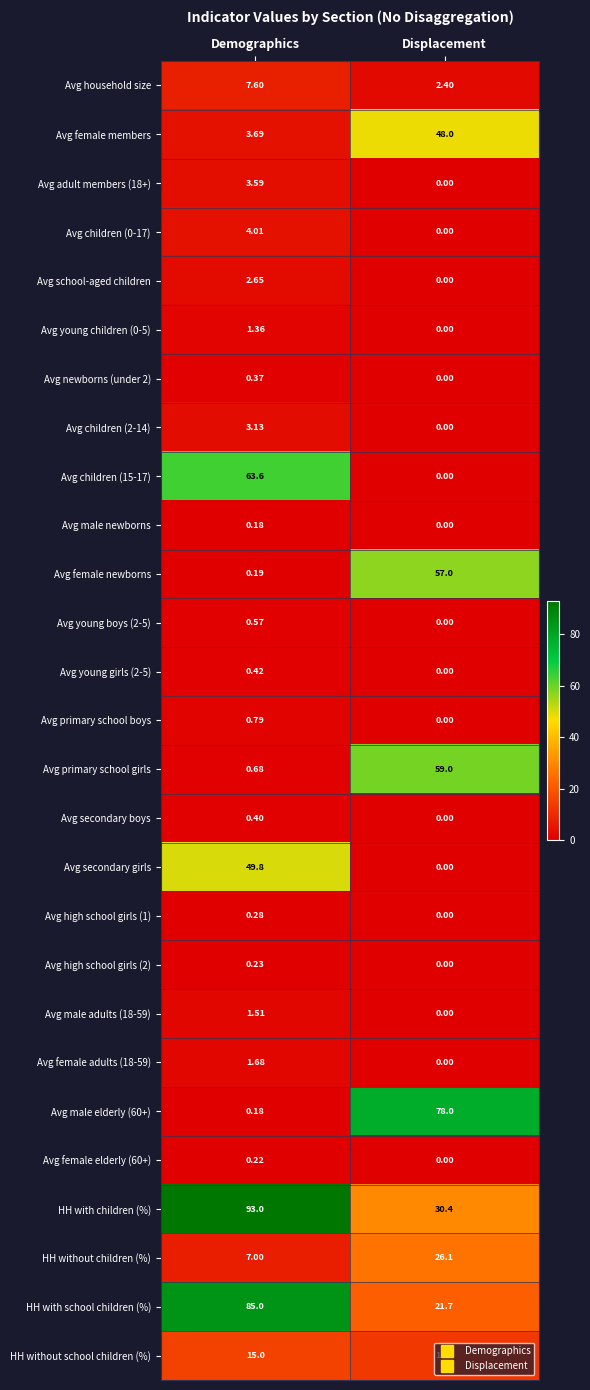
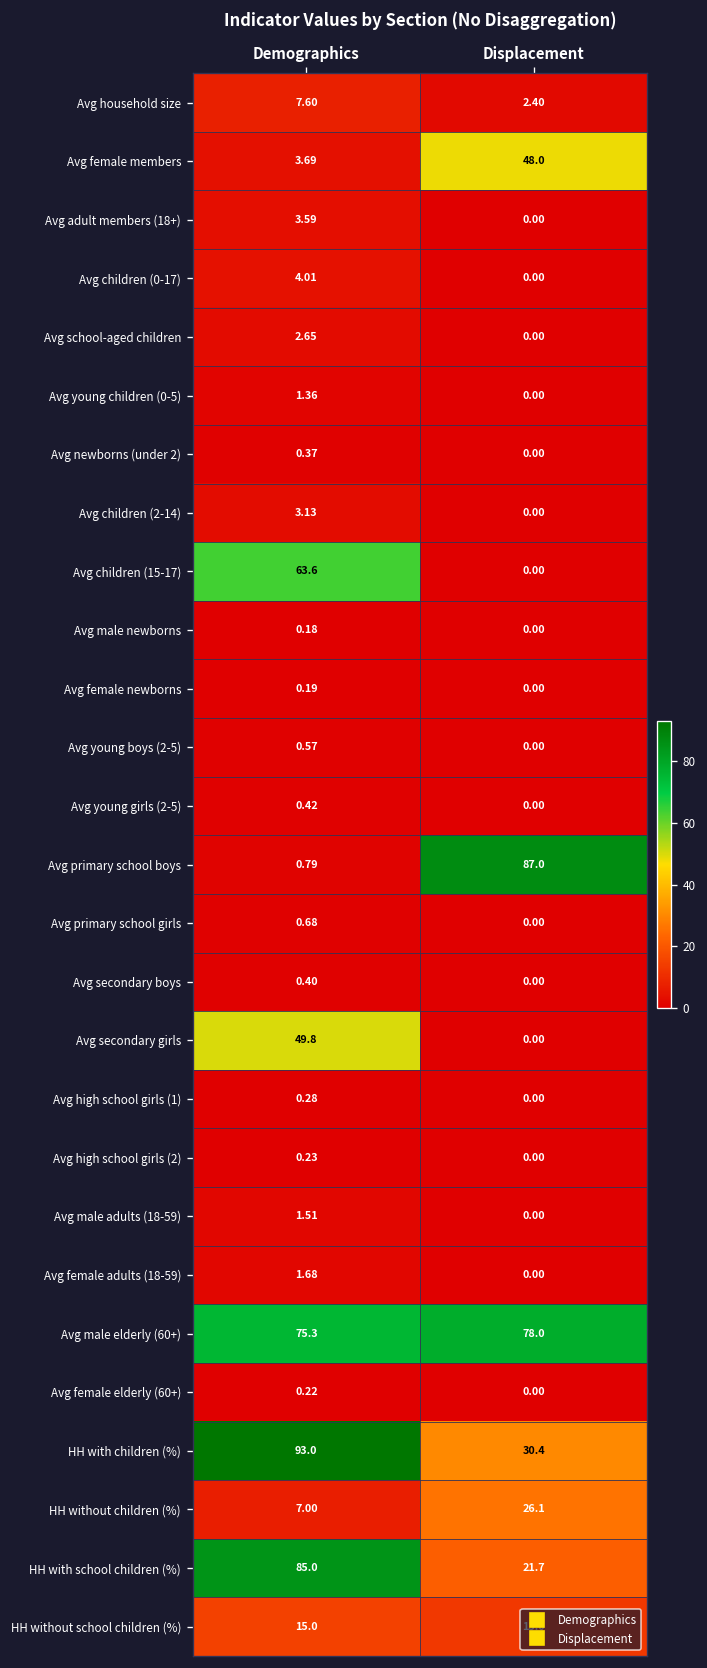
  {
    "Avg household size": {
      "Demographics": 7.60,
      "Displacement": 2.40
    },
    "Avg female members": {
      "Demographics": 3.69,
      "Displacement": 48.0
    },
    "Avg adult members (18+)": {
      "Demographics": 3.59,
      "Displacement": 0.00
    },
    "Avg children (0-17)": {
      "Demographics": 4.01,
      "Displacement": 0.00
    },
    "Avg school-aged children": {
      "Demographics": 2.65,
      "Displacement": 0.00
    },
    "Avg young children (0-5)": {
      "Demographics": 1.36,
      "Displacement": 0.00
    },
    "Avg newborns (under 2)": {
      "Demographics": 0.37,
      "Displacement": 0.00
    },
    "Avg children (2-14)": {
      "Demographics": 3.13,
      "Displacement": 0.00
    },
    "Avg children (15-17)": {
      "Demographics": 63.6,
      "Displacement": 0.00
    },
    "Avg male newborns": {
      "Demographics": 0.18,
      "Displacement": 0.00
    },
    "Avg female newborns": {
      "Demographics": 0.19,
-     "Displacement": 57.0
+     "Displacement": 0.00
    },
    "Avg young boys (2-5)": {
      "Demographics": 0.57,
      "Displacement": 0.00
    },
    "Avg young girls (2-5)": {
      "Demographics": 0.42,
      "Displacement": 0.00
    },
    "Avg primary school boys": {
      "Demographics": 0.79,
-     "Displacement": 0.00
+     "Displacement": 87.0
    },
    "Avg primary school girls": {
      "Demographics": 0.68,
-     "Displacement": 59.0
+     "Displacement": 0.00
    },
    "Avg secondary boys": {
      "Demographics": 0.40,
      "Displacement": 0.00
    },
    "Avg secondary girls": {
      "Demographics": 49.8,
      "Displacement": 0.00
    },
    "Avg high school girls (1)": {
      "Demographics": 0.28,
      "Displacement": 0.00
    },
    "Avg high school girls (2)": {
      "Demographics": 0.23,
      "Displacement": 0.00
    },
    "Avg male adults (18-59)": {
      "Demographics": 1.51,
      "Displacement": 0.00
    },
    "Avg female adults (18-59)": {
      "Demographics": 1.68,
      "Displacement": 0.00
    },
    "Avg male elderly (60+)": {
-     "Demographics": 0.18,
+     "Demographics": 75.3,
      "Displacement": 78.0
    },
    "Avg female elderly (60+)": {
      "Demographics": 0.22,
      "Displacement": 0.00
    },
    "HH with children (%)": {
      "Demographics": 93.0,
      "Displacement": 30.4
    },
    "HH without children (%)": {
      "Demographics": 7.00,
      "Displacement": 26.1
    },
    "HH with school children (%)": {
      "Demographics": 85.0,
      "Displacement": 21.7
    },
    "HH without school children (%)": {
      "Demographics": 15.0
    }
  }
